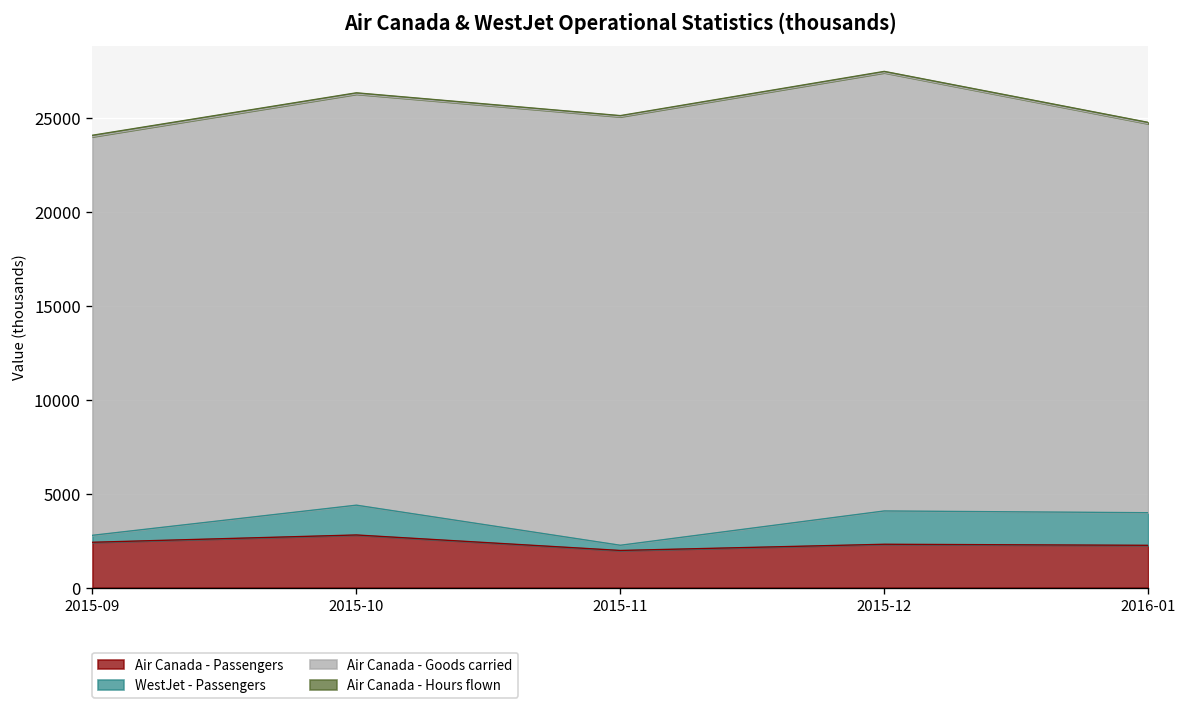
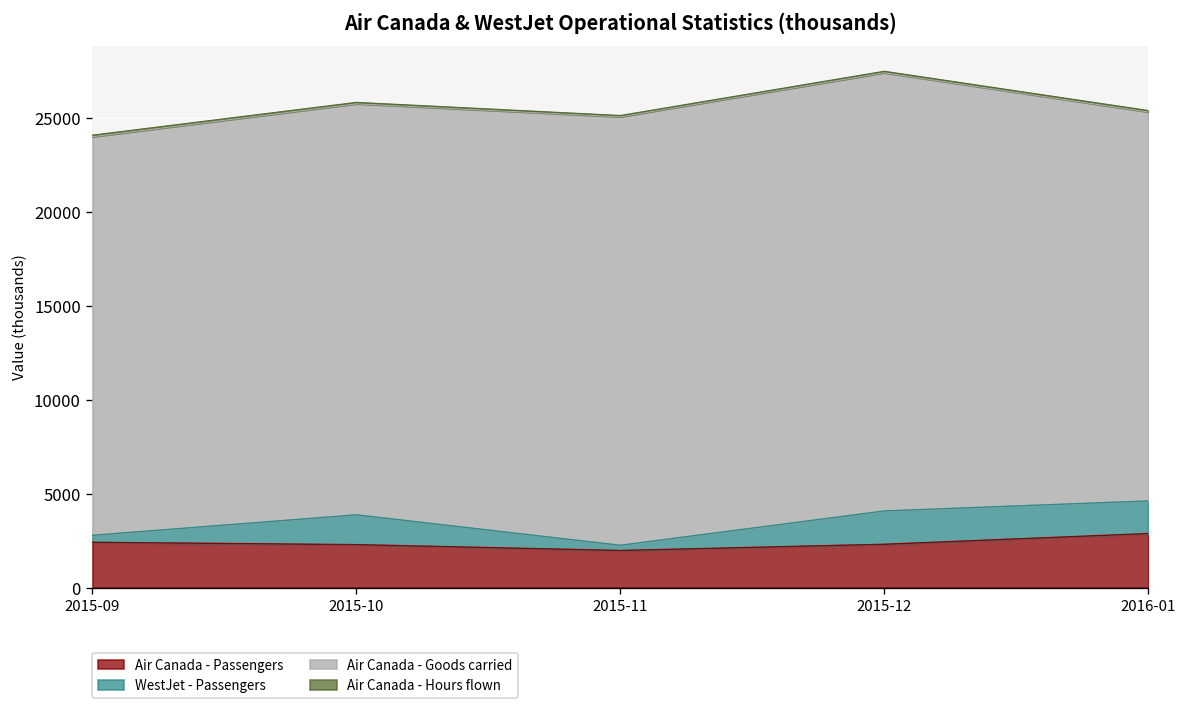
  {
    "Air Canada - Passengers": {
      "2015-09": 2400,
-     "2015-10": 2800,
+     "2015-10": 2300,
      "2015-11": 2000,
      "2015-12": 2300,
-     "2016-01": 2300
+     "2016-01": 2900
    },
    "WestJet - Passengers": {
      "2015-09": 400,
      "2015-10": 1600,
      "2015-11": 300,
      "2015-12": 1800,
      "2016-01": 1700
    }
  }
